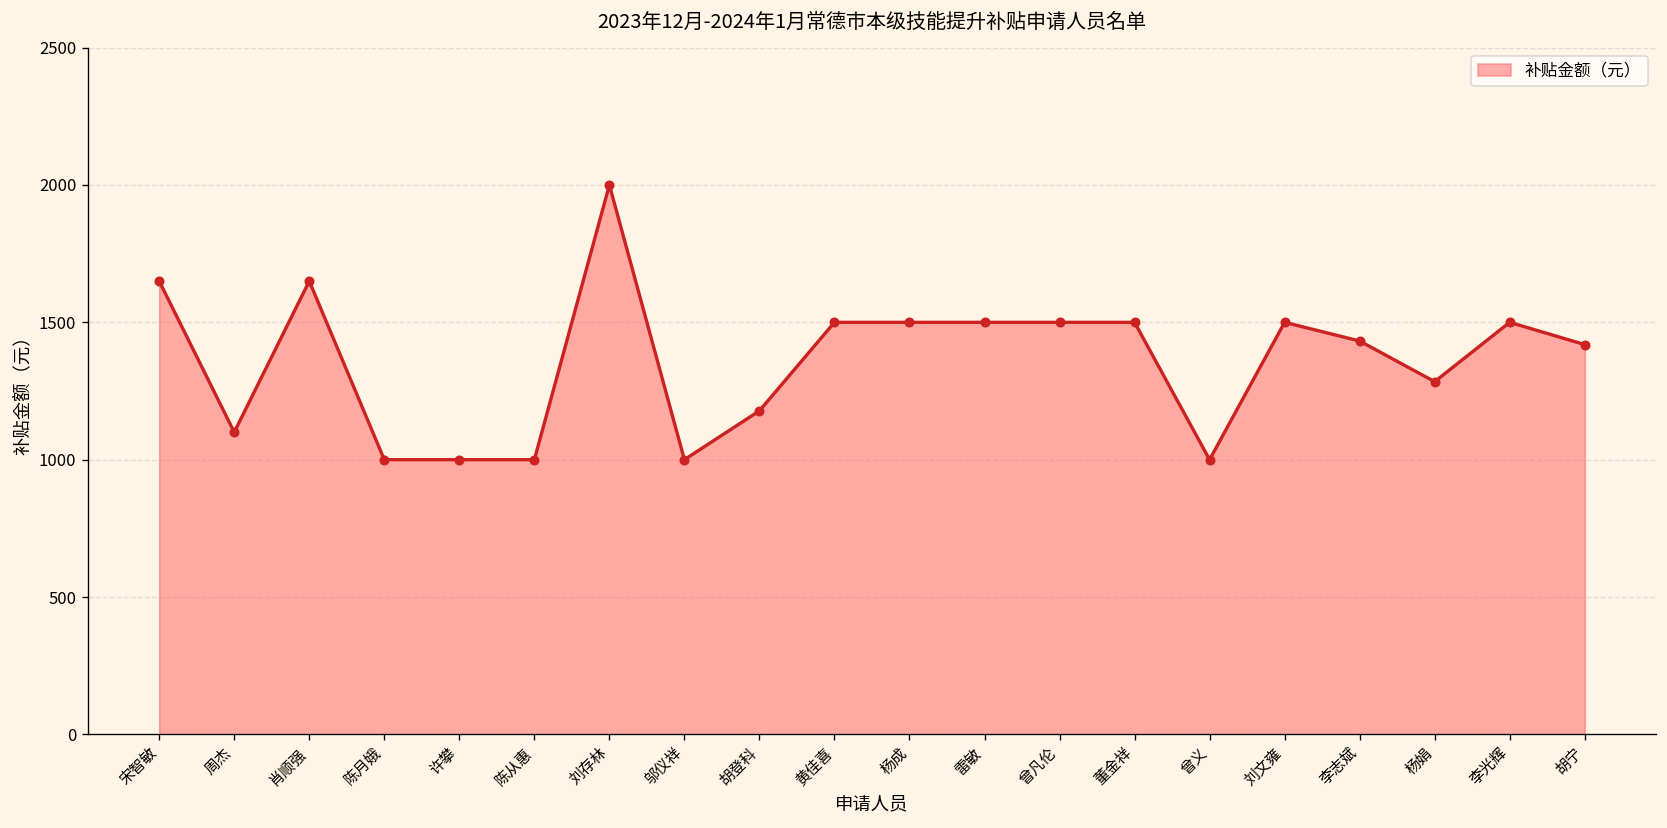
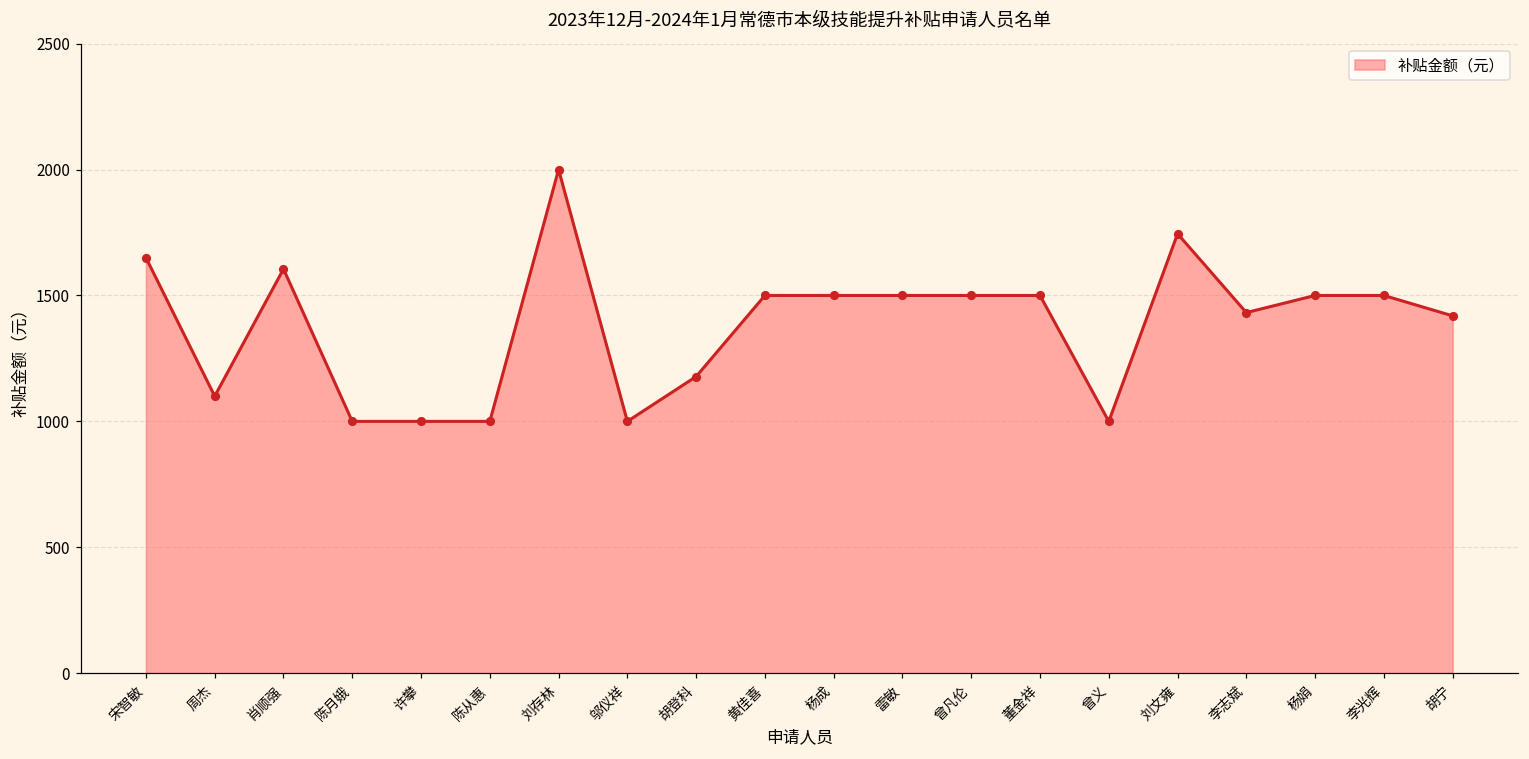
  {
    "宋智敏": 1650,
    "周杰": 1100,
-   "肖顺强": 1650,
+   "肖顺强": 1610,
    "陈月娥": 1000,
    "许攀": 1000,
    "陈从惠": 1000,
    "刘存林": 2000,
    "邬仪祥": 1000,
    "胡登科": 1180,
    "黄佳喜": 1500,
    "杨成": 1500,
    "雷敏": 1500,
    "曾凡伦": 1500,
    "董金祥": 1500,
    "曾义": 1000,
-   "刘文雍": 1500,
+   "刘文雍": 1750,
    "李志斌": 1430,
-   "杨娟": 1280,
+   "杨娟": 1500,
    "李光辉": 1500,
    "胡宁": 1420
  }
